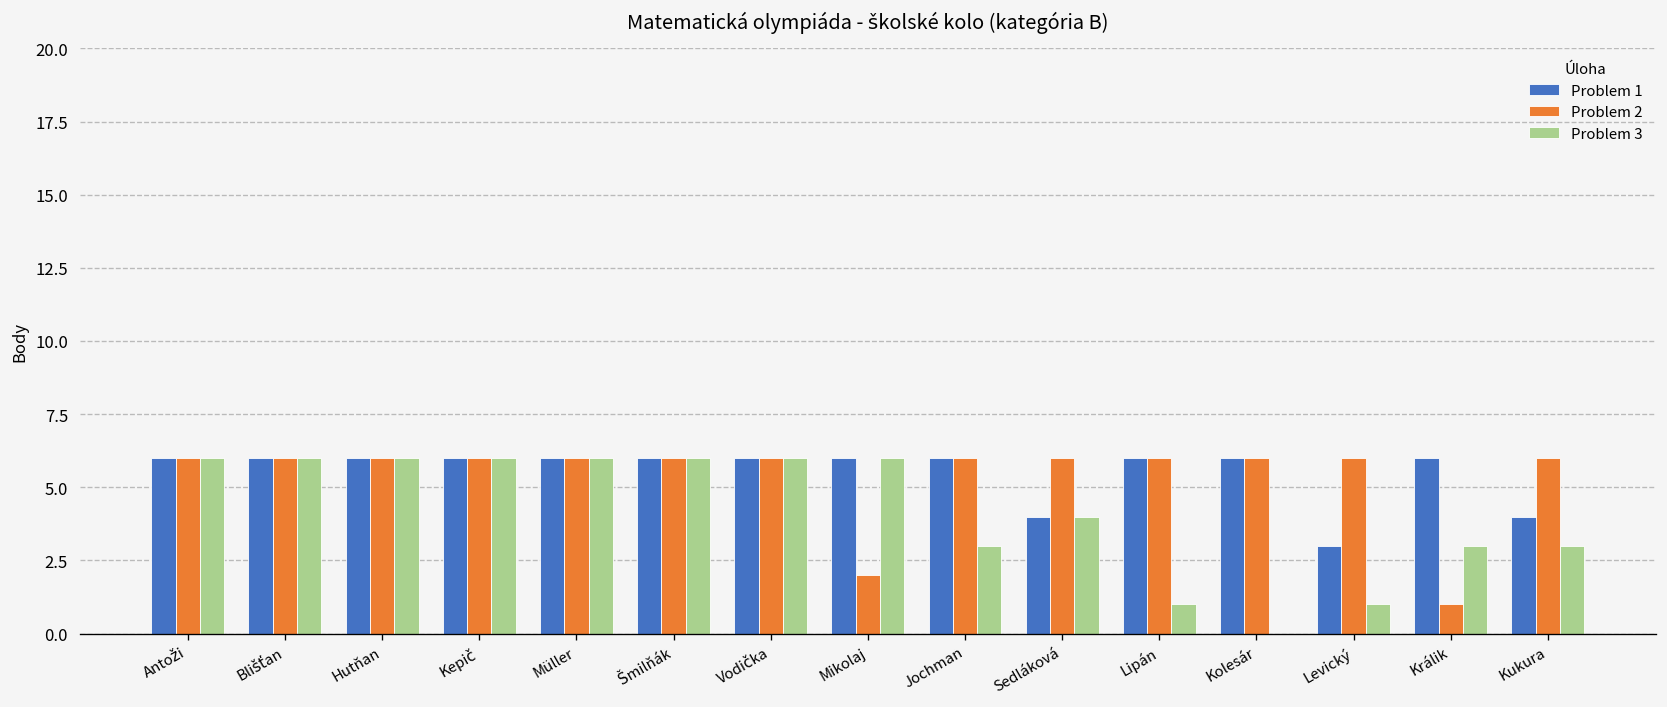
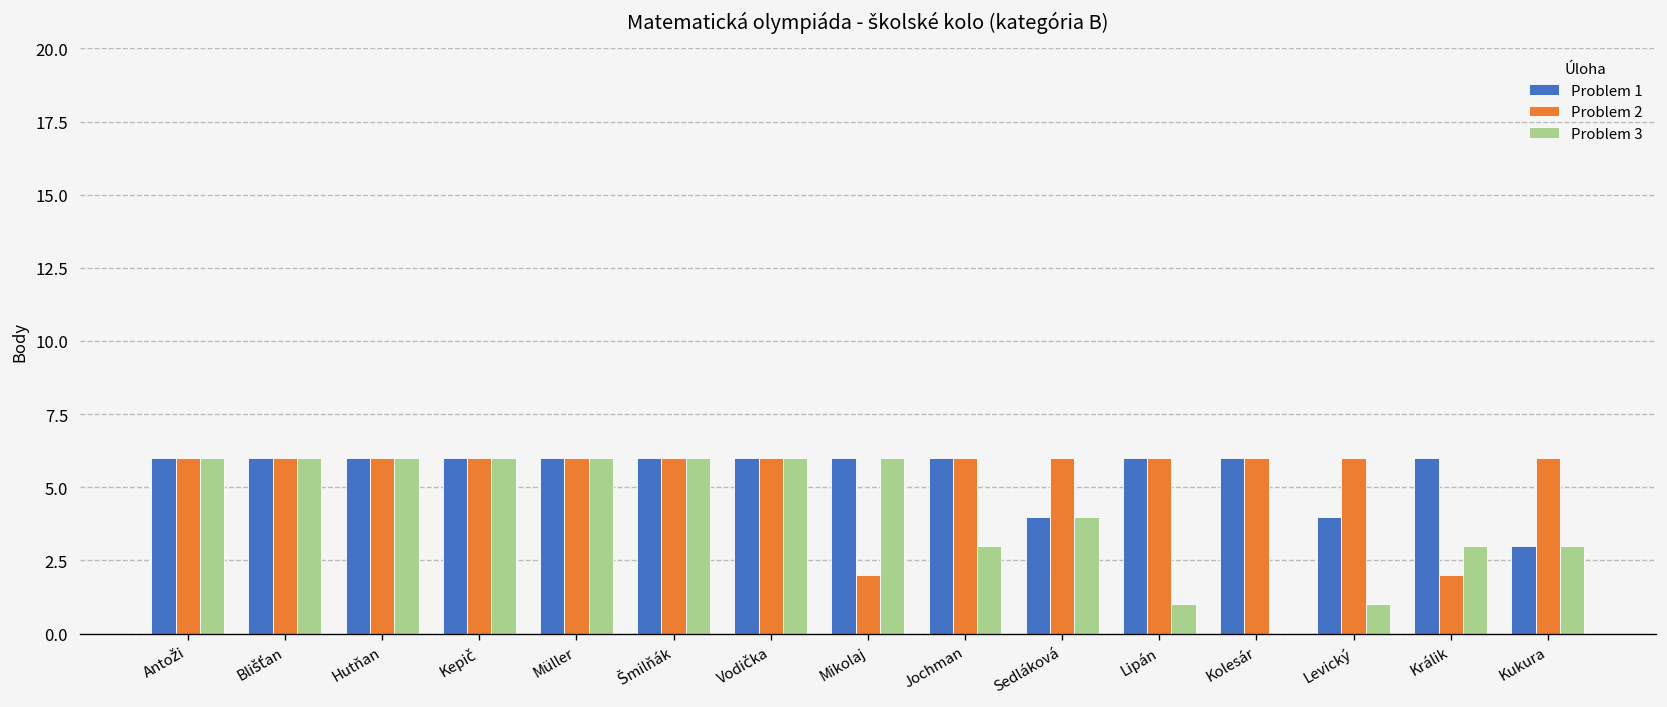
  {
    "Problem 1": {
      "Antoži": 6,
      "Blišťan": 6,
      "Hutňan": 6,
      "Kepič": 6,
      "Müller": 6,
      "Šmilňák": 6,
      "Vodička": 6,
      "Mikolaj": 6,
      "Jochman": 6,
      "Sedláková": 4,
      "Lipán": 6,
      "Kolesár": 6,
-     "Levický": 3,
+     "Levický": 4,
      "Králik": 6,
-     "Kukura": 4
+     "Kukura": 3
    },
    "Problem 2": {
      "Antoži": 6,
      "Blišťan": 6,
      "Hutňan": 6,
      "Kepič": 6,
      "Müller": 6,
      "Šmilňák": 6,
      "Vodička": 6,
      "Mikolaj": 2,
      "Jochman": 6,
      "Sedláková": 6,
      "Lipán": 6,
      "Kolesár": 6,
      "Levický": 6,
-     "Králik": 1,
+     "Králik": 2,
      "Kukura": 6
    },
    "Problem 3": {
      "Antoži": 6,
      "Blišťan": 6,
      "Hutňan": 6,
      "Kepič": 6,
      "Müller": 6,
      "Šmilňák": 6,
      "Vodička": 6,
      "Mikolaj": 6,
      "Jochman": 3,
      "Sedláková": 4,
      "Lipán": 1,
      "Kolesár": 0,
      "Levický": 1,
      "Králik": 3,
      "Kukura": 3
    }
  }
